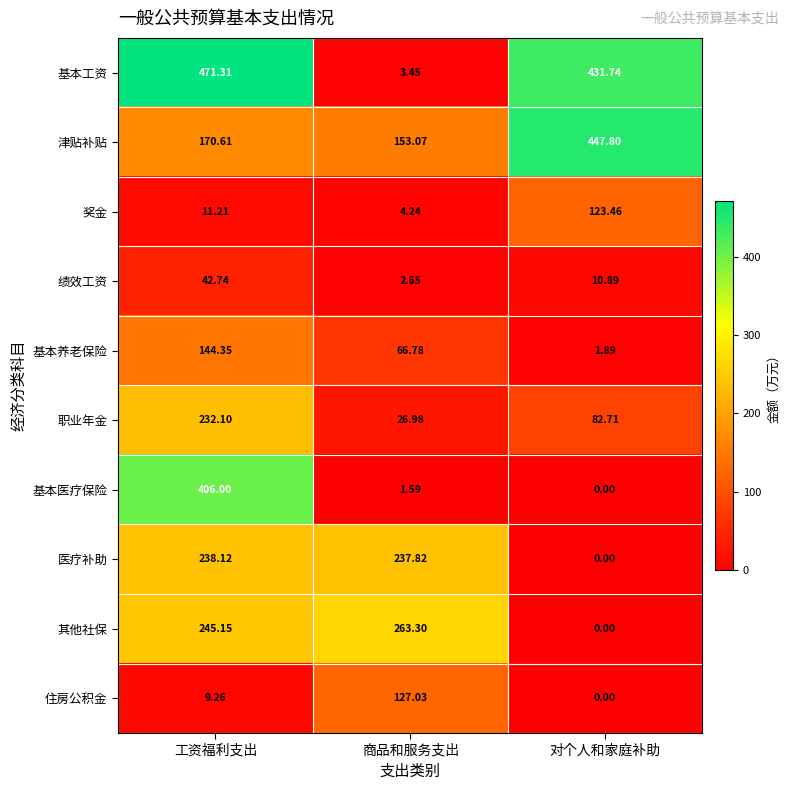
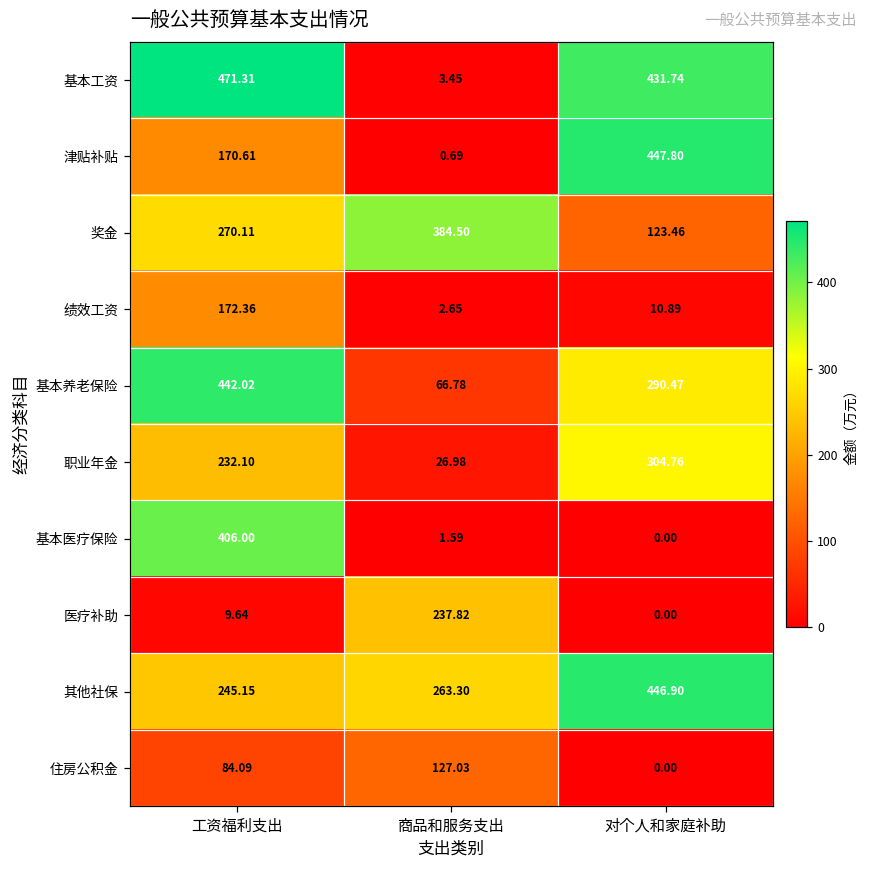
  {
    "基本工资": {
      "工资福利支出": 471.31,
      "商品和服务支出": 3.45,
      "对个人和家庭补助": 431.74
    },
    "津贴补贴": {
      "工资福利支出": 170.61,
-     "商品和服务支出": 153.07,
+     "商品和服务支出": 0.69,
      "对个人和家庭补助": 447.80
    },
    "奖金": {
-     "工资福利支出": 11.21,
-     "商品和服务支出": 4.24,
+     "工资福利支出": 270.11,
+     "商品和服务支出": 384.50,
      "对个人和家庭补助": 123.46
    },
    "绩效工资": {
-     "工资福利支出": 42.74,
+     "工资福利支出": 172.36,
      "商品和服务支出": 2.65,
      "对个人和家庭补助": 10.89
    },
    "基本养老保险": {
-     "工资福利支出": 144.35,
+     "工资福利支出": 442.02,
      "商品和服务支出": 66.78,
-     "对个人和家庭补助": 1.89
+     "对个人和家庭补助": 290.47
    },
    "职业年金": {
      "工资福利支出": 232.10,
      "商品和服务支出": 26.98,
-     "对个人和家庭补助": 82.71
+     "对个人和家庭补助": 304.76
    },
    "基本医疗保险": {
      "工资福利支出": 406.00,
      "商品和服务支出": 1.59,
      "对个人和家庭补助": 0.00
    },
    "医疗补助": {
-     "工资福利支出": 238.12,
+     "工资福利支出": 9.64,
      "商品和服务支出": 237.82,
      "对个人和家庭补助": 0.00
    },
    "其他社保": {
      "工资福利支出": 245.15,
      "商品和服务支出": 263.30,
-     "对个人和家庭补助": 0.00
+     "对个人和家庭补助": 446.90
    },
    "住房公积金": {
-     "工资福利支出": 9.26,
+     "工资福利支出": 84.09,
      "商品和服务支出": 127.03,
      "对个人和家庭补助": 0.00
    }
  }
